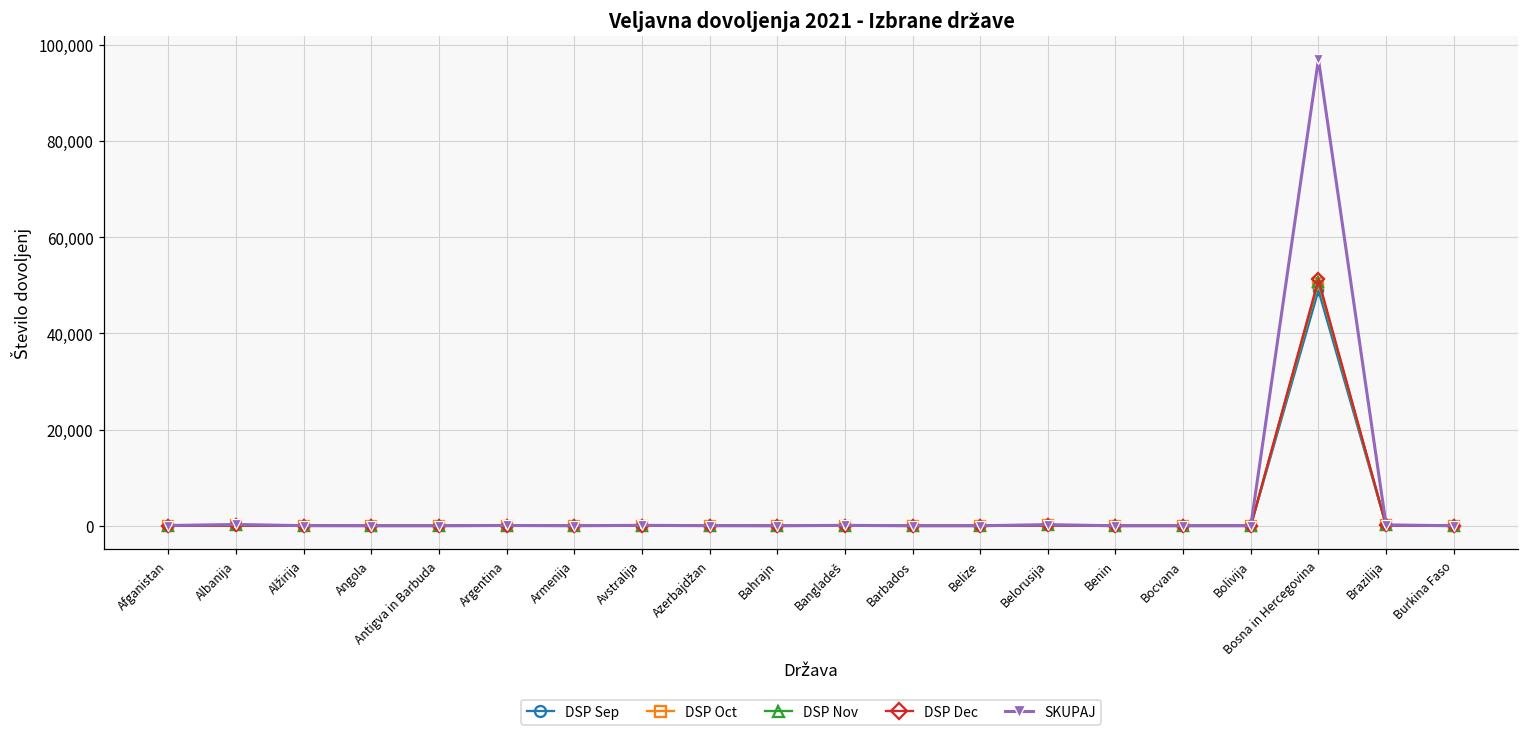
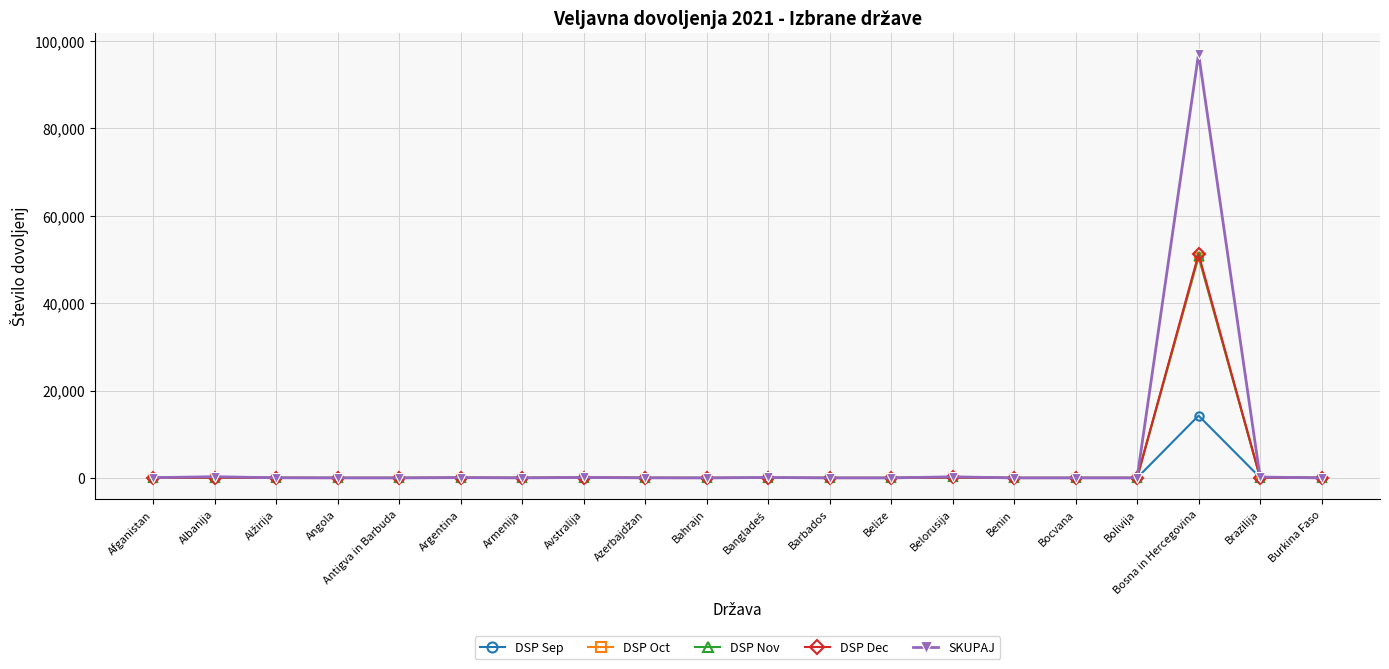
  {
    "DSP Sep": {
-     "Bosna in Hercegovina": "49,000"
+     "Bosna in Hercegovina": "14,000"
    },
    "SKUPAJ": {
      "Bosna in Hercegovina": "97,000"
    }
  }
